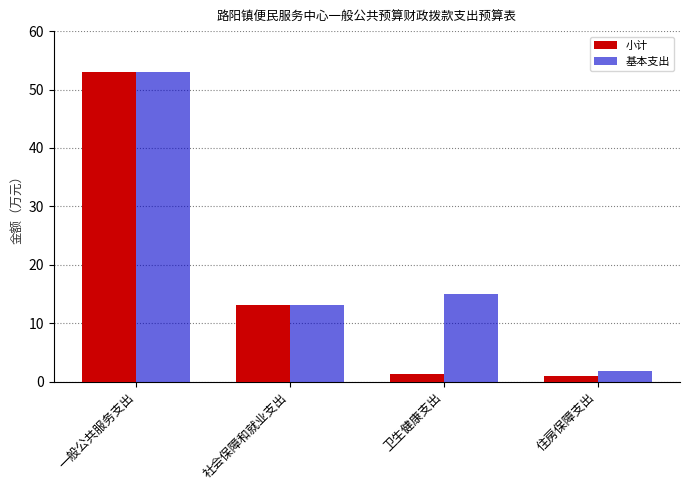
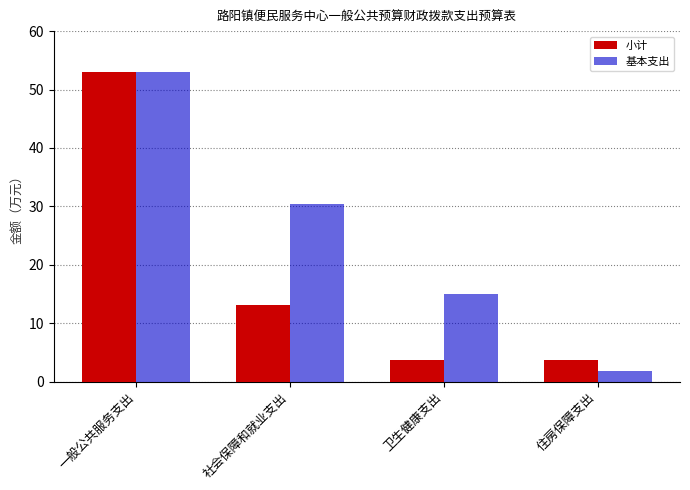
  {
    "小计": {
      "一般公共服务支出": 53,
      "社会保障和就业支出": 13,
-     "卫生健康支出": 1,
-     "住房保障支出": 1
+     "卫生健康支出": 4,
+     "住房保障支出": 4
    },
    "基本支出": {
      "一般公共服务支出": 53,
-     "社会保障和就业支出": 13,
+     "社会保障和就业支出": 30,
      "卫生健康支出": 15,
      "住房保障支出": 2
    }
  }
